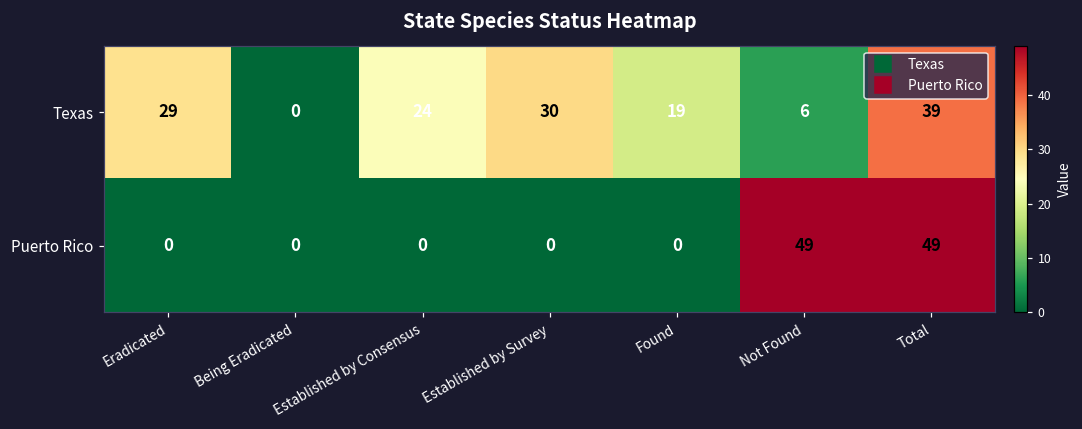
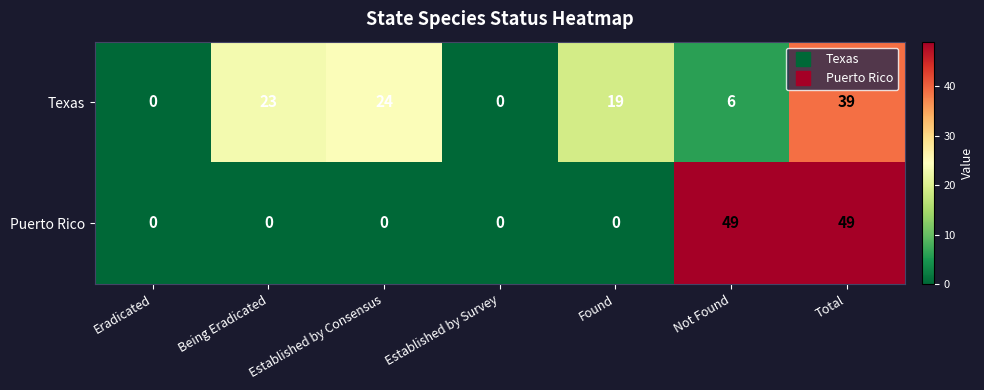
  {
    "Texas": {
-     "Eradicated": 29,
-     "Being Eradicated": 0,
+     "Eradicated": 0,
+     "Being Eradicated": 23,
      "Established by Consensus": 24,
-     "Established by Survey": 30,
+     "Established by Survey": 0,
      "Found": 19,
      "Not Found": 6,
      "Total": 39
    },
    "Puerto Rico": {
      "Eradicated": 0,
      "Being Eradicated": 0,
      "Established by Consensus": 0,
      "Established by Survey": 0,
      "Found": 0,
      "Not Found": 49,
      "Total": 49
    }
  }
